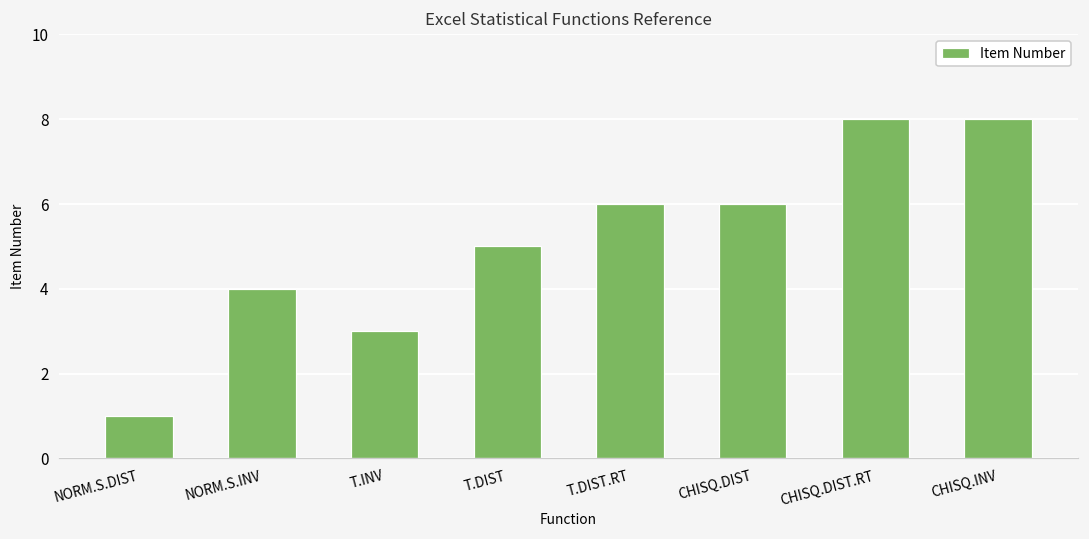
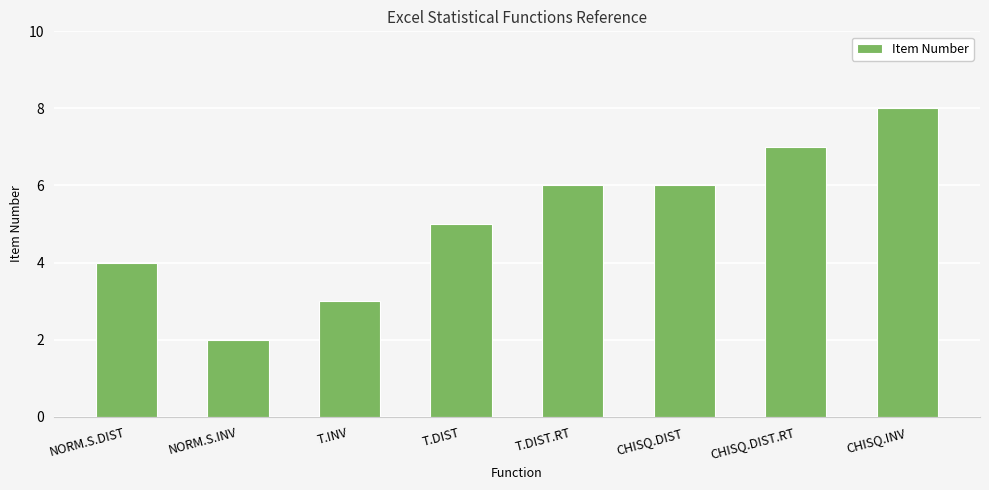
  {
-   "NORM.S.DIST": 1,
-   "NORM.S.INV": 4,
+   "NORM.S.DIST": 4,
+   "NORM.S.INV": 2,
    "T.INV": 3,
    "T.DIST": 5,
    "T.DIST.RT": 6,
    "CHISQ.DIST": 6,
-   "CHISQ.DIST.RT": 8,
+   "CHISQ.DIST.RT": 7,
    "CHISQ.INV": 8
  }
